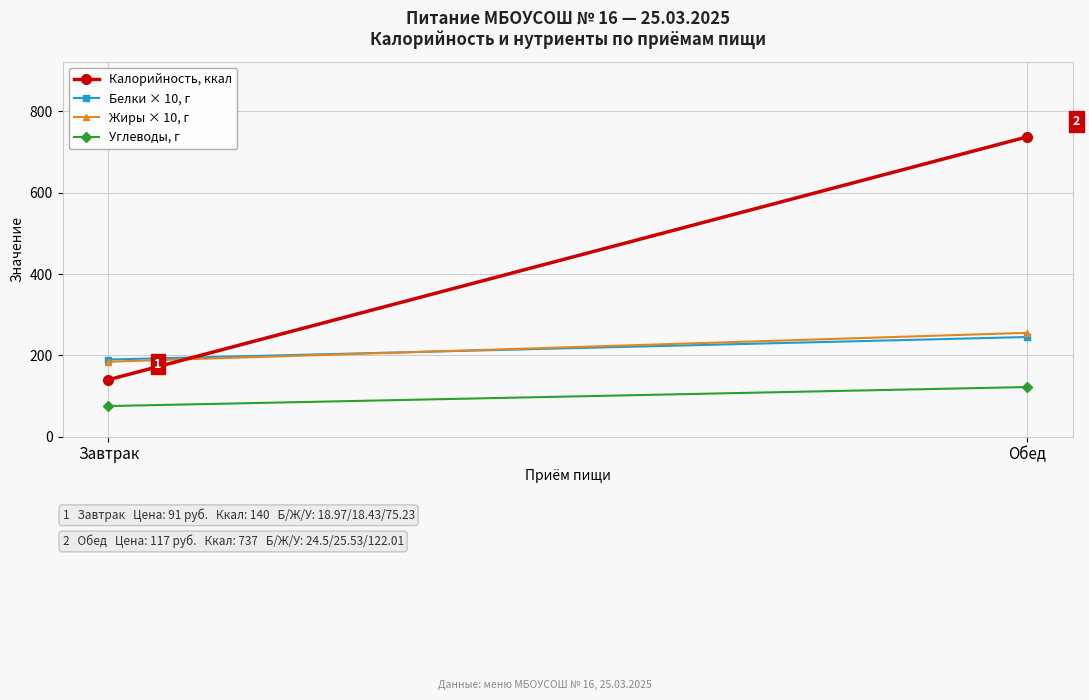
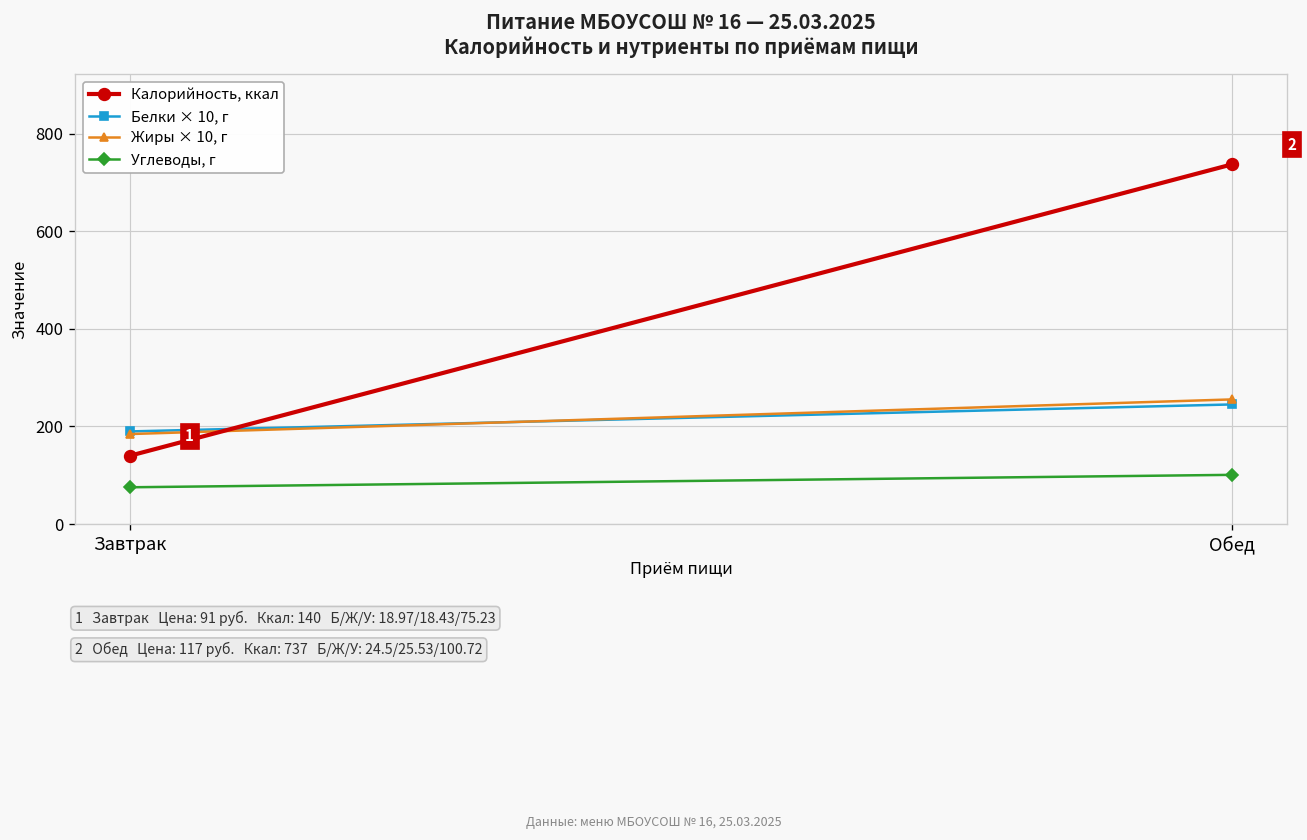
  {
    "Калорийность, ккал": {
      "Завтрак": 140,
      "Обед": 740
    },
    "Белки × 10, г": {
      "Обед": 250
    },
    "Жиры × 10, г": {
      "Обед": 260
    },
    "Углеводы, г": {
-     "Обед": 122.01
+     "Обед": 100.72
    }
  }
